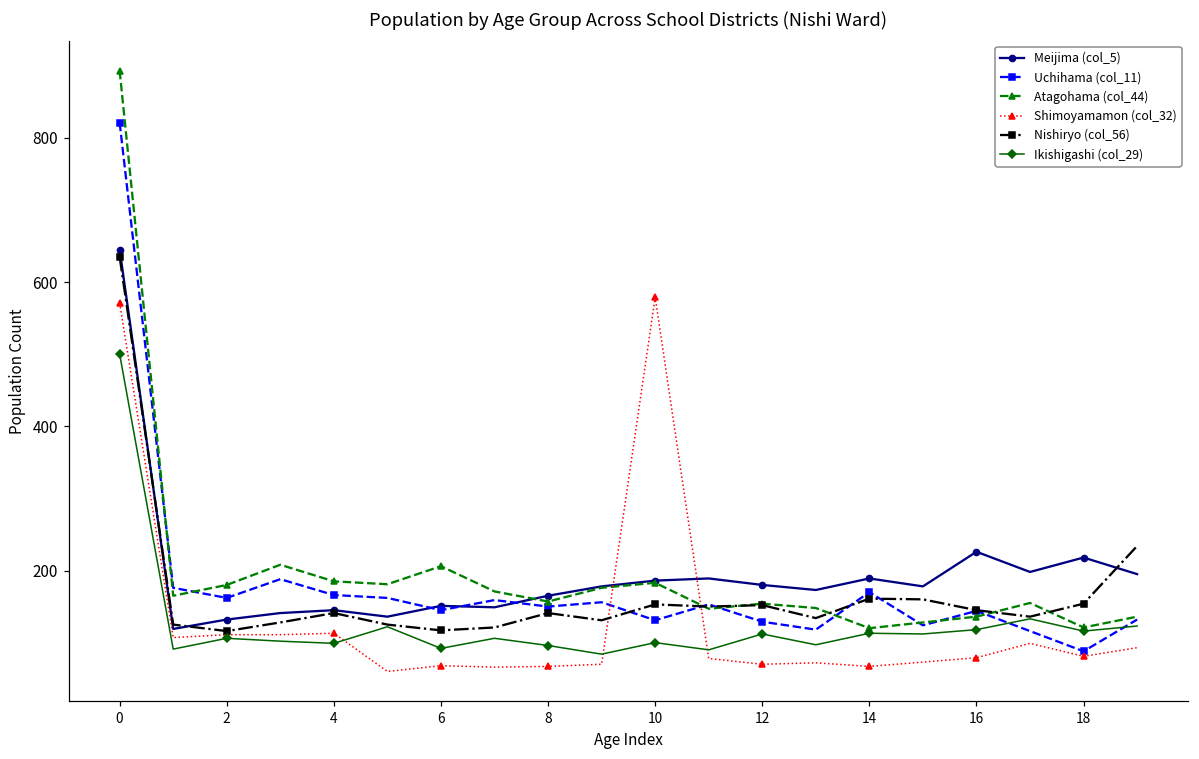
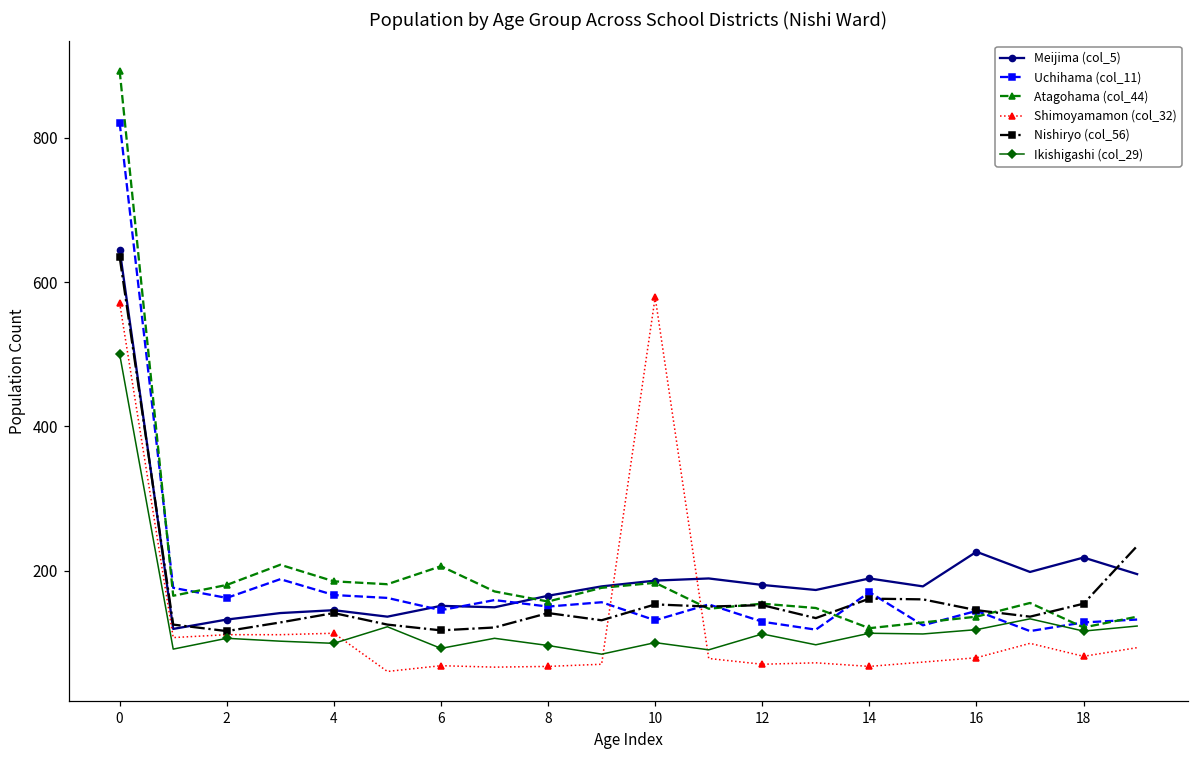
  {
    "Meijima (col_5)": {
      "0": 650,
      "2": 130,
      "4": 150,
      "6": 150,
      "8": 170,
      "12": 180,
      "14": 190,
      "16": 230,
      "18": 220
    },
    "Uchihama (col_11)": {
      "0": 820,
      "2": 160,
      "4": 170,
      "6": 150,
      "8": 150,
      "10": 130,
      "12": 130,
      "14": 170,
-     "18": 90
+     "18": 130
    },
    "Shimoyamamon (col_32)": {
      "0": 570,
      "2": 110,
      "4": 110,
      "6": 70,
      "8": 70,
      "10": 580,
      "12": 70,
      "14": 70,
      "16": 80,
      "18": 80
    },
    "Nishiryo (col_56)": {
      "0": 640,
      "2": 120,
      "4": 140,
      "6": 120,
      "8": 140,
      "10": 150,
      "14": 160,
      "18": 150
    }
  }
